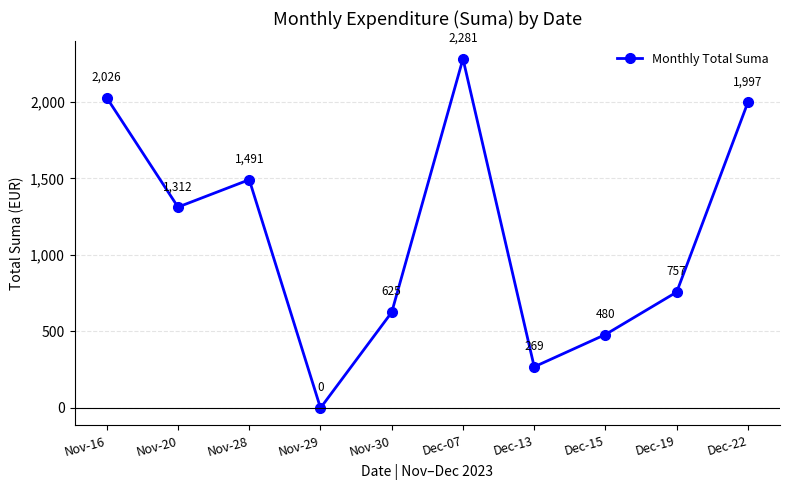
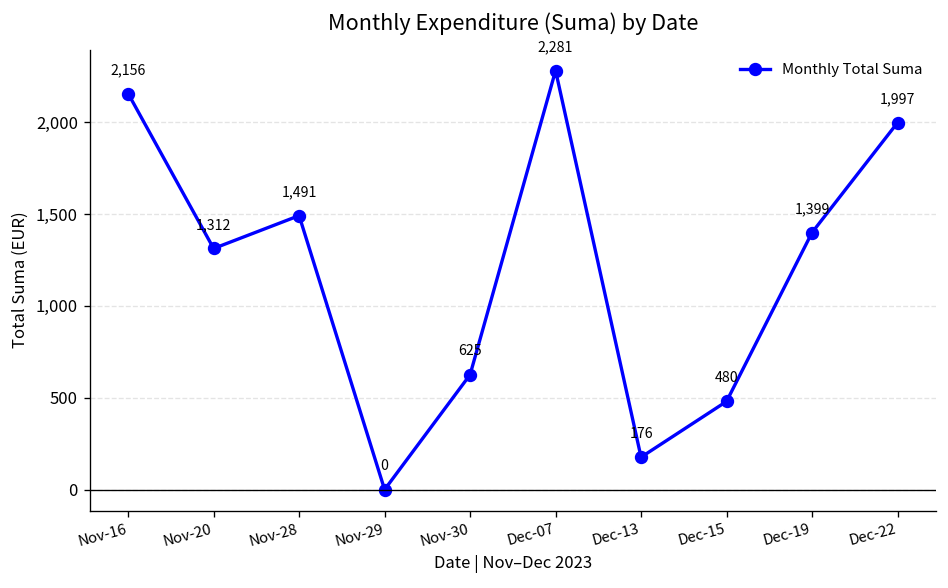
  {
-   "Nov-16": "2,026",
+   "Nov-16": "2,156",
    "Nov-20": "1,312",
    "Nov-28": "1,491",
    "Nov-29": "0",
    "Nov-30": "625",
    "Dec-07": "2,281",
-   "Dec-13": "269",
+   "Dec-13": "176",
    "Dec-15": "480",
-   "Dec-19": "757",
+   "Dec-19": "1,399",
    "Dec-22": "1,997"
  }
